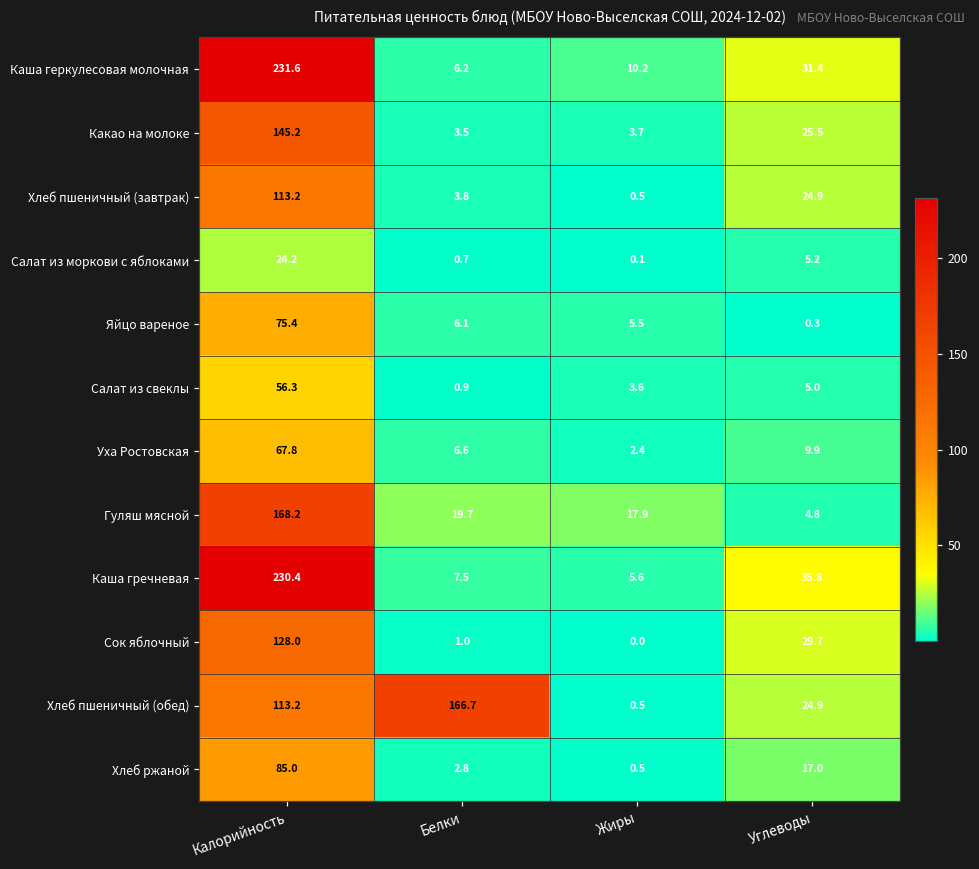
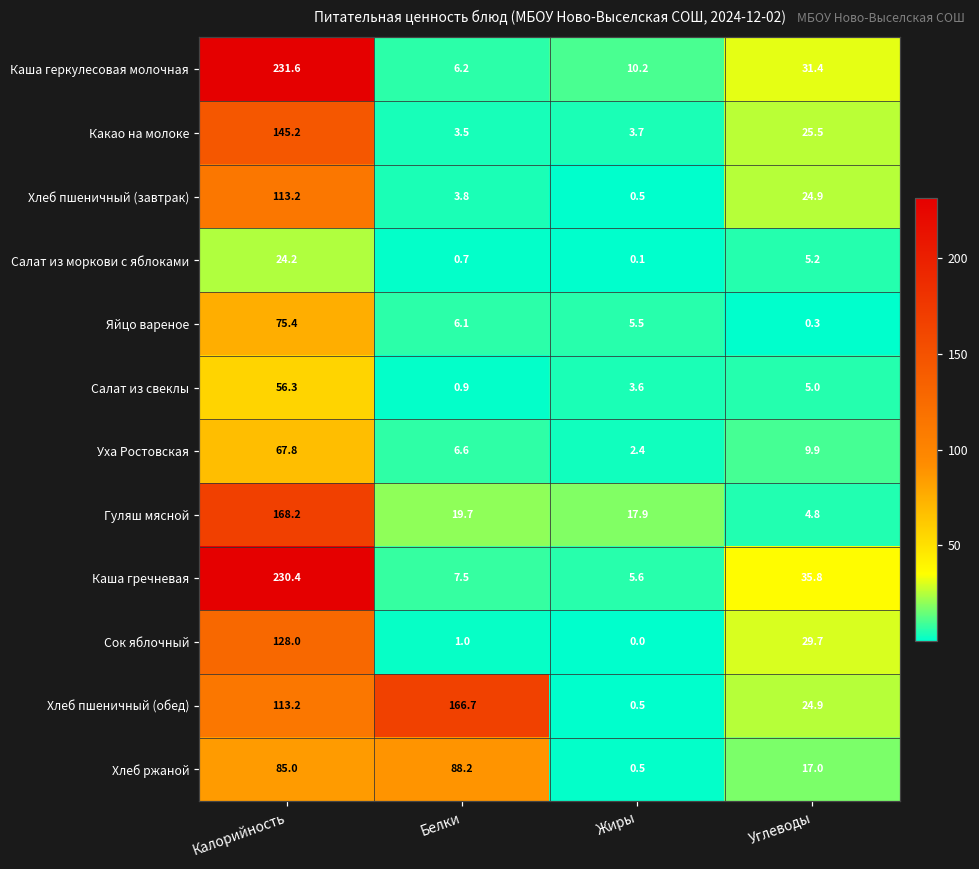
  {
    "Каша геркулесовая молочная": {
      "Калорийность": 231.6,
      "Белки": 6.2,
      "Жиры": 10.2,
      "Углеводы": 31.4
    },
    "Какао на молоке": {
      "Калорийность": 145.2,
      "Белки": 3.5,
      "Жиры": 3.7,
      "Углеводы": 25.5
    },
    "Хлеб пшеничный (завтрак)": {
      "Калорийность": 113.2,
      "Белки": 3.8,
      "Жиры": 0.5,
      "Углеводы": 24.9
    },
    "Салат из моркови с яблоками": {
      "Калорийность": 24.2,
      "Белки": 0.7,
      "Жиры": 0.1,
      "Углеводы": 5.2
    },
    "Яйцо вареное": {
      "Калорийность": 75.4,
      "Белки": 6.1,
      "Жиры": 5.5,
      "Углеводы": 0.3
    },
    "Салат из свеклы": {
      "Калорийность": 56.3,
      "Белки": 0.9,
      "Жиры": 3.6,
      "Углеводы": 5.0
    },
    "Уха Ростовская": {
      "Калорийность": 67.8,
      "Белки": 6.6,
      "Жиры": 2.4,
      "Углеводы": 9.9
    },
    "Гуляш мясной": {
      "Калорийность": 168.2,
      "Белки": 19.7,
      "Жиры": 17.9,
      "Углеводы": 4.8
    },
    "Каша гречневая": {
      "Калорийность": 230.4,
      "Белки": 7.5,
      "Жиры": 5.6,
      "Углеводы": 35.8
    },
    "Сок яблочный": {
      "Калорийность": 128.0,
      "Белки": 1.0,
      "Жиры": 0.0,
      "Углеводы": 29.7
    },
    "Хлеб пшеничный (обед)": {
      "Калорийность": 113.2,
      "Белки": 166.7,
      "Жиры": 0.5,
      "Углеводы": 24.9
    },
    "Хлеб ржаной": {
      "Калорийность": 85.0,
-     "Белки": 2.8,
+     "Белки": 88.2,
      "Жиры": 0.5,
      "Углеводы": 17.0
    }
  }
